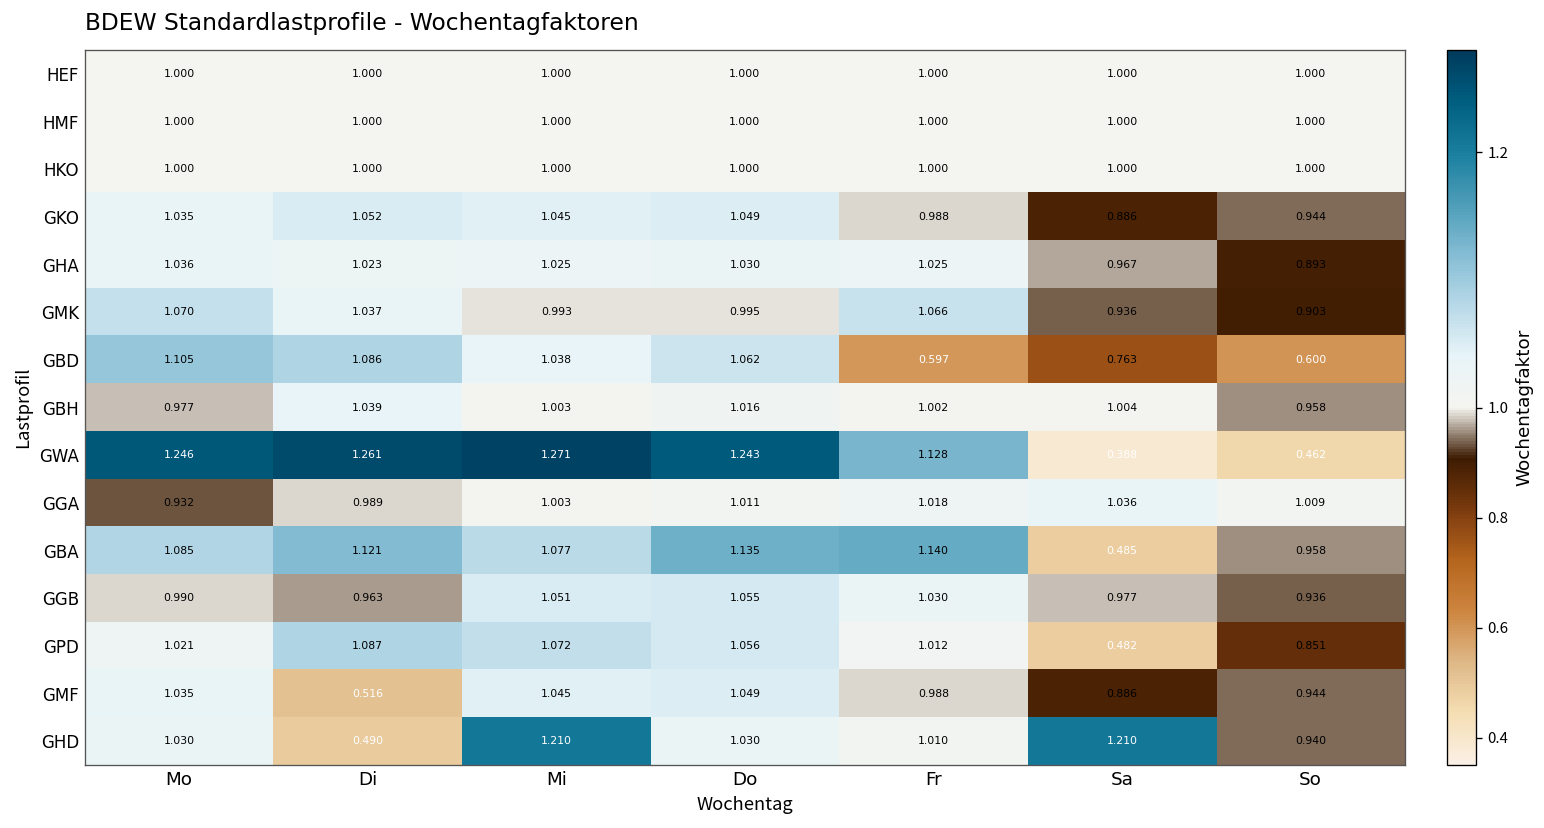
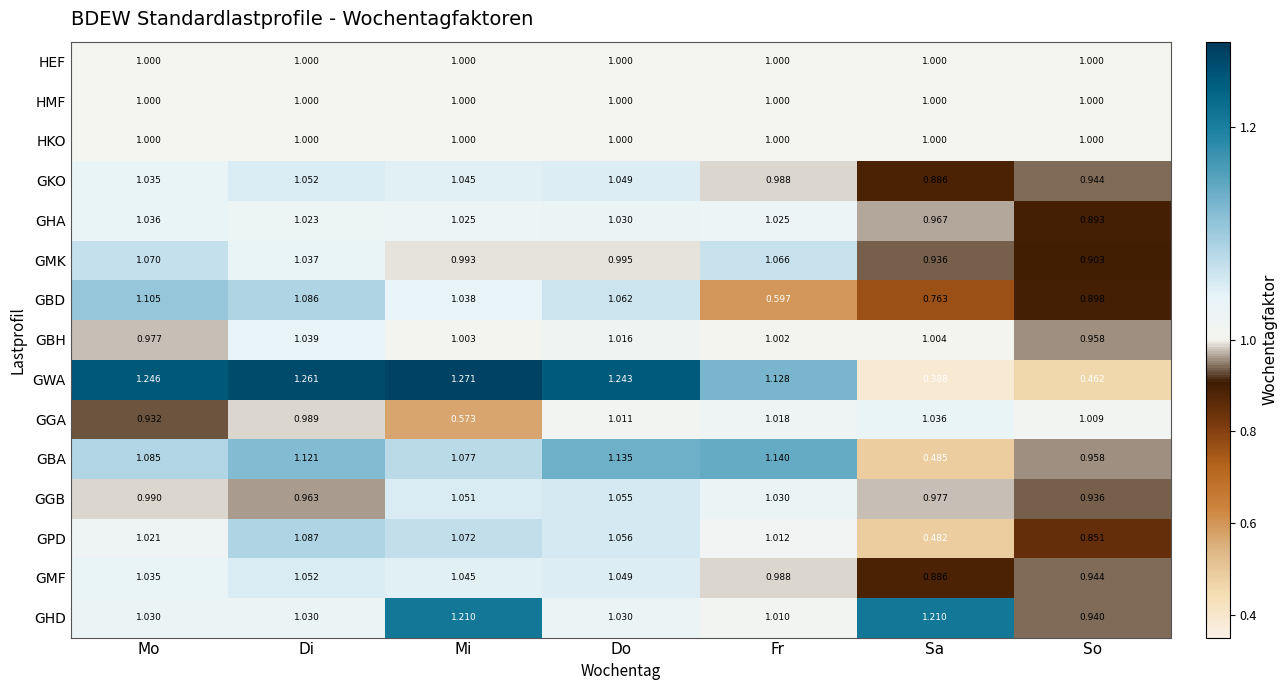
  {
    "HEF": {
      "Mo": 1.000,
      "Di": 1.000,
      "Mi": 1.000,
      "Do": 1.000,
      "Fr": 1.000,
      "Sa": 1.000,
      "So": 1.000
    },
    "HMF": {
      "Mo": 1.000,
      "Di": 1.000,
      "Mi": 1.000,
      "Do": 1.000,
      "Fr": 1.000,
      "Sa": 1.000,
      "So": 1.000
    },
    "HKO": {
      "Mo": 1.000,
      "Di": 1.000,
      "Mi": 1.000,
      "Do": 1.000,
      "Fr": 1.000,
      "Sa": 1.000,
      "So": 1.000
    },
    "GKO": {
      "Mo": 1.035,
      "Di": 1.052,
      "Mi": 1.045,
      "Do": 1.049,
      "Fr": 0.988,
      "Sa": 0.886,
      "So": 0.944
    },
    "GHA": {
      "Mo": 1.036,
      "Di": 1.023,
      "Mi": 1.025,
      "Do": 1.030,
      "Fr": 1.025,
      "Sa": 0.967,
      "So": 0.893
    },
    "GMK": {
      "Mo": 1.070,
      "Di": 1.037,
      "Mi": 0.993,
      "Do": 0.995,
      "Fr": 1.066,
      "Sa": 0.936,
      "So": 0.903
    },
    "GBD": {
      "Mo": 1.105,
      "Di": 1.086,
      "Mi": 1.038,
      "Do": 1.062,
      "Fr": 0.597,
      "Sa": 0.763,
-     "So": 0.600
+     "So": 0.898
    },
    "GBH": {
      "Mo": 0.977,
      "Di": 1.039,
      "Mi": 1.003,
      "Do": 1.016,
      "Fr": 1.002,
      "Sa": 1.004,
      "So": 0.958
    },
    "GWA": {
      "Mo": 1.246,
      "Di": 1.261,
      "Mi": 1.271,
      "Do": 1.243,
      "Fr": 1.128,
      "So": 0.462
    },
    "GGA": {
      "Mo": 0.932,
      "Di": 0.989,
-     "Mi": 1.003,
+     "Mi": 0.573,
      "Do": 1.011,
      "Fr": 1.018,
      "Sa": 1.036,
      "So": 1.009
    },
    "GBA": {
      "Mo": 1.085,
      "Di": 1.121,
      "Mi": 1.077,
      "Do": 1.135,
      "Fr": 1.140,
      "Sa": 0.485,
      "So": 0.958
    },
    "GGB": {
      "Mo": 0.990,
      "Di": 0.963,
      "Mi": 1.051,
      "Do": 1.055,
      "Fr": 1.030,
      "Sa": 0.977,
      "So": 0.936
    },
    "GPD": {
      "Mo": 1.021,
      "Di": 1.087,
      "Mi": 1.072,
      "Do": 1.056,
      "Fr": 1.012,
      "Sa": 0.482,
      "So": 0.851
    },
    "GMF": {
      "Mo": 1.035,
-     "Di": 0.516,
+     "Di": 1.052,
      "Mi": 1.045,
      "Do": 1.049,
      "Fr": 0.988,
      "Sa": 0.886,
      "So": 0.944
    },
    "GHD": {
      "Mo": 1.030,
-     "Di": 0.490,
+     "Di": 1.030,
      "Mi": 1.210,
      "Do": 1.030,
      "Fr": 1.010,
      "Sa": 1.210,
      "So": 0.940
    }
  }
